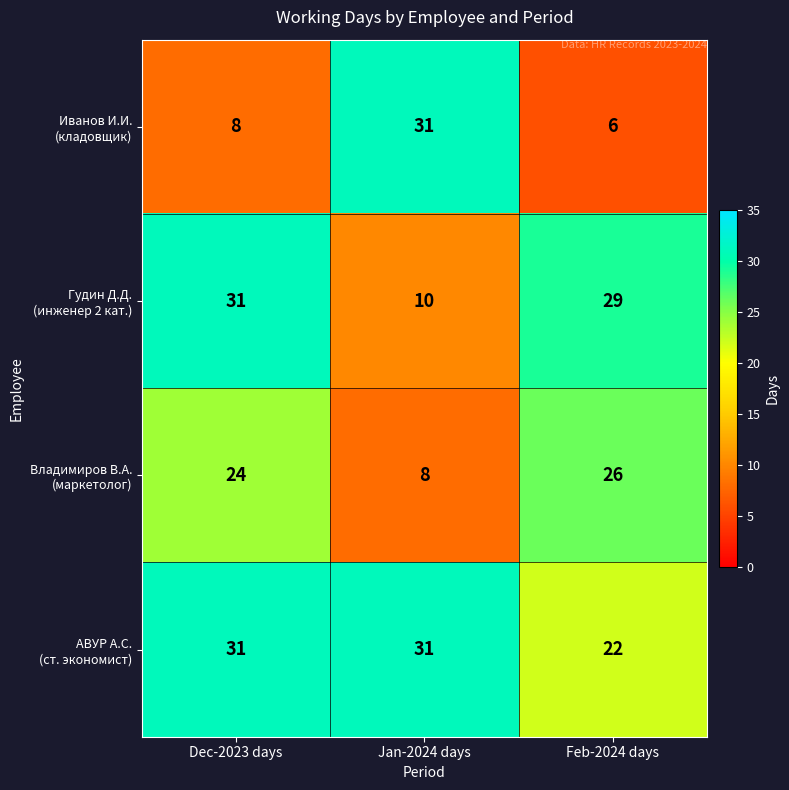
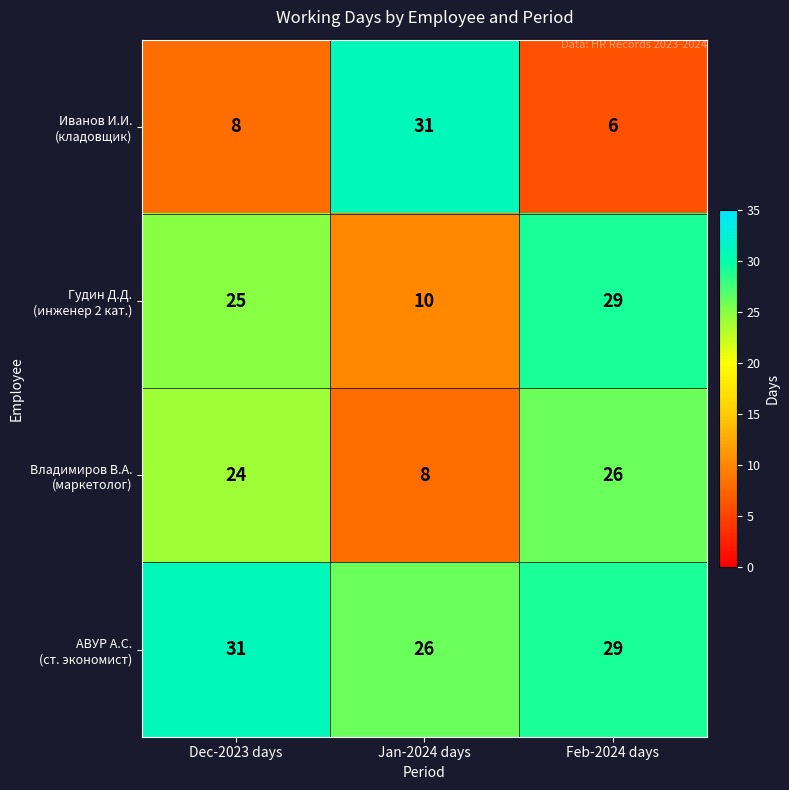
  {
    "Иванов И.И. (кладовщик)": {
      "Dec-2023 days": 8,
      "Jan-2024 days": 31
    },
    "Гудин Д.Д. (инженер 2 кат.)": {
-     "Dec-2023 days": 31,
+     "Dec-2023 days": 25,
      "Jan-2024 days": 10,
      "Feb-2024 days": 29
    },
    "Владимиров В.А. (маркетолог)": {
      "Dec-2023 days": 24,
      "Jan-2024 days": 8,
      "Feb-2024 days": 26
    },
    "АВУР А.С. (ст. экономист)": {
      "Dec-2023 days": 31,
-     "Jan-2024 days": 31,
-     "Feb-2024 days": 22
+     "Jan-2024 days": 26,
+     "Feb-2024 days": 29
    }
  }
